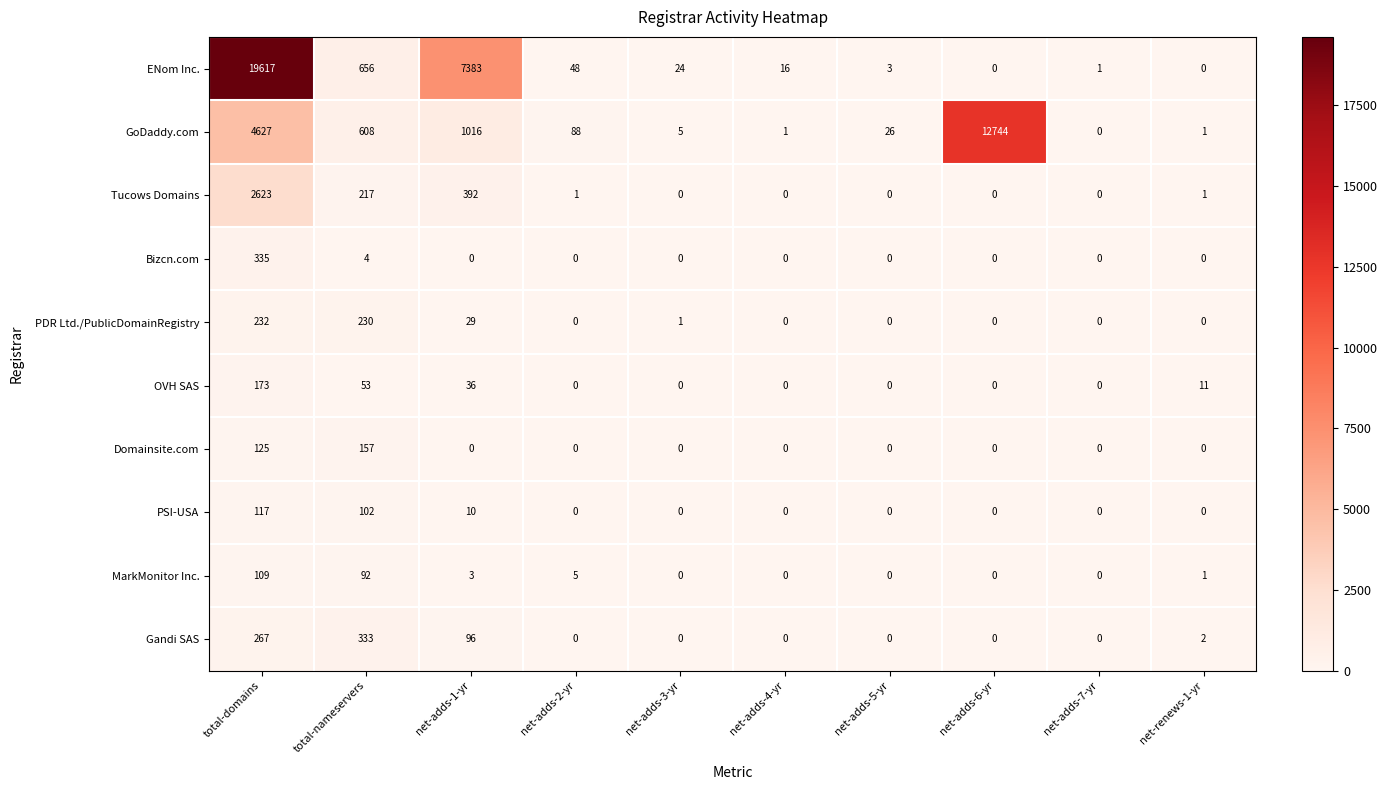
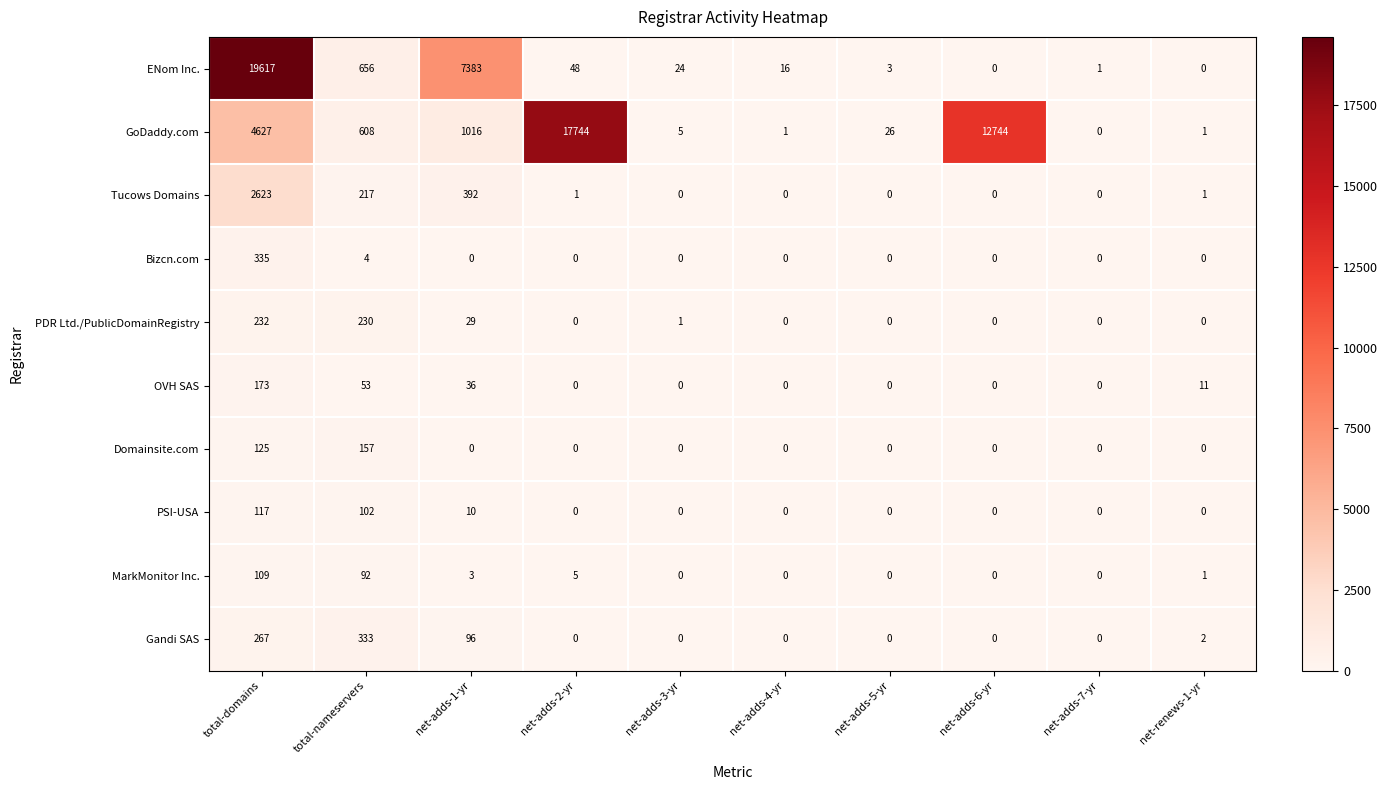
  {
    "ENom Inc.": {
      "total-domains": 19617,
      "total-nameservers": 656,
      "net-adds-1-yr": 7383,
      "net-adds-2-yr": 48,
      "net-adds-3-yr": 24,
      "net-adds-4-yr": 16,
      "net-adds-5-yr": 3,
      "net-adds-6-yr": 0,
      "net-adds-7-yr": 1,
      "net-renews-1-yr": 0
    },
    "GoDaddy.com": {
      "total-domains": 4627,
      "total-nameservers": 608,
      "net-adds-1-yr": 1016,
-     "net-adds-2-yr": 88,
+     "net-adds-2-yr": 17744,
      "net-adds-3-yr": 5,
      "net-adds-4-yr": 1,
      "net-adds-5-yr": 26,
      "net-adds-6-yr": 12744,
      "net-adds-7-yr": 0,
      "net-renews-1-yr": 1
    },
    "Tucows Domains": {
      "total-domains": 2623,
      "total-nameservers": 217,
      "net-adds-1-yr": 392,
      "net-adds-2-yr": 1,
      "net-adds-3-yr": 0,
      "net-adds-4-yr": 0,
      "net-adds-5-yr": 0,
      "net-adds-6-yr": 0,
      "net-adds-7-yr": 0,
      "net-renews-1-yr": 1
    },
    "Bizcn.com": {
      "total-domains": 335,
      "total-nameservers": 4,
      "net-adds-1-yr": 0,
      "net-adds-2-yr": 0,
      "net-adds-3-yr": 0,
      "net-adds-4-yr": 0,
      "net-adds-5-yr": 0,
      "net-adds-6-yr": 0,
      "net-adds-7-yr": 0,
      "net-renews-1-yr": 0
    },
    "PDR Ltd./PublicDomainRegistry": {
      "total-domains": 232,
      "total-nameservers": 230,
      "net-adds-1-yr": 29,
      "net-adds-2-yr": 0,
      "net-adds-3-yr": 1,
      "net-adds-4-yr": 0,
      "net-adds-5-yr": 0,
      "net-adds-6-yr": 0,
      "net-adds-7-yr": 0,
      "net-renews-1-yr": 0
    },
    "OVH SAS": {
      "total-domains": 173,
      "total-nameservers": 53,
      "net-adds-1-yr": 36,
      "net-adds-2-yr": 0,
      "net-adds-3-yr": 0,
      "net-adds-4-yr": 0,
      "net-adds-5-yr": 0,
      "net-adds-6-yr": 0,
      "net-adds-7-yr": 0,
      "net-renews-1-yr": 11
    },
    "Domainsite.com": {
      "total-domains": 125,
      "total-nameservers": 157,
      "net-adds-1-yr": 0,
      "net-adds-2-yr": 0,
      "net-adds-3-yr": 0,
      "net-adds-4-yr": 0,
      "net-adds-5-yr": 0,
      "net-adds-6-yr": 0,
      "net-adds-7-yr": 0,
      "net-renews-1-yr": 0
    },
    "PSI-USA": {
      "total-domains": 117,
      "total-nameservers": 102,
      "net-adds-1-yr": 10,
      "net-adds-2-yr": 0,
      "net-adds-3-yr": 0,
      "net-adds-4-yr": 0,
      "net-adds-5-yr": 0,
      "net-adds-6-yr": 0,
      "net-adds-7-yr": 0,
      "net-renews-1-yr": 0
    },
    "MarkMonitor Inc.": {
      "total-domains": 109,
      "total-nameservers": 92,
      "net-adds-1-yr": 3,
      "net-adds-2-yr": 5,
      "net-adds-3-yr": 0,
      "net-adds-4-yr": 0,
      "net-adds-5-yr": 0,
      "net-adds-6-yr": 0,
      "net-adds-7-yr": 0,
      "net-renews-1-yr": 1
    },
    "Gandi SAS": {
      "total-domains": 267,
      "total-nameservers": 333,
      "net-adds-1-yr": 96,
      "net-adds-2-yr": 0,
      "net-adds-3-yr": 0,
      "net-adds-4-yr": 0,
      "net-adds-5-yr": 0,
      "net-adds-6-yr": 0,
      "net-adds-7-yr": 0,
      "net-renews-1-yr": 2
    }
  }
